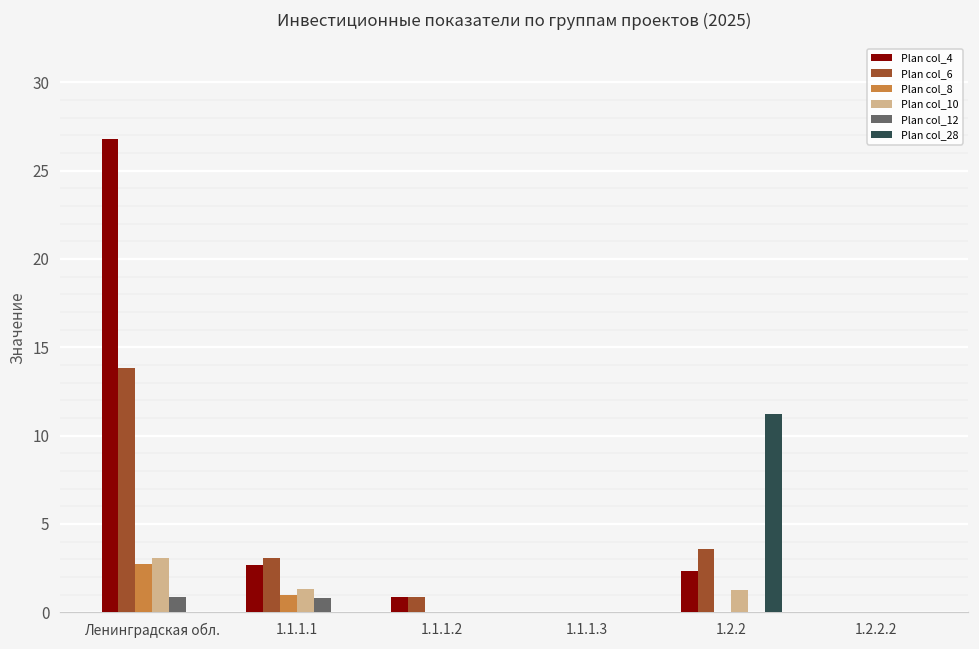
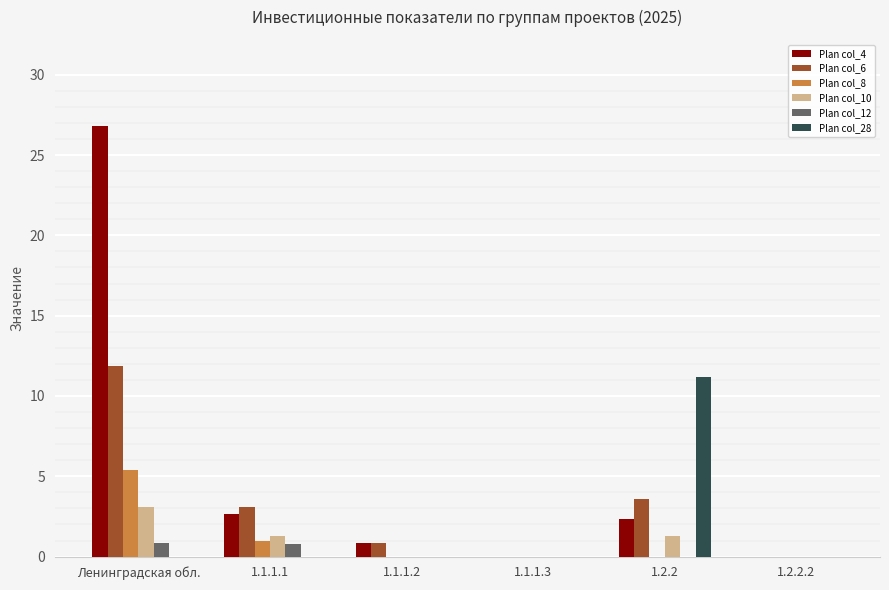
  {
    "Plan col_4": {
      "Ленинградская обл.": 26.8,
      "1.1.1.1": 2.7,
      "1.1.1.2": 0.9,
      "1.1.1.3": 0.0,
      "1.2.2": 2.3,
      "1.2.2.2": 0.0
    },
    "Plan col_6": {
-     "Ленинградская обл.": 13.8,
+     "Ленинградская обл.": 11.9,
      "1.1.1.1": 3.1,
      "1.1.1.2": 0.9,
      "1.1.1.3": 0.0,
      "1.2.2": 3.6,
      "1.2.2.2": 0.0
    },
    "Plan col_8": {
-     "Ленинградская обл.": 2.7,
+     "Ленинградская обл.": 5.4,
      "1.1.1.1": 1.0,
      "1.1.1.2": 0.0,
      "1.1.1.3": 0.0,
      "1.2.2": 0.0,
      "1.2.2.2": 0.0
    },
    "Plan col_10": {
      "Ленинградская обл.": 3.1,
      "1.1.1.1": 1.3,
      "1.1.1.2": 0.0,
      "1.1.1.3": 0.0,
      "1.2.2": 1.3,
      "1.2.2.2": 0.0
    },
    "Plan col_12": {
      "Ленинградская обл.": 0.9,
      "1.1.1.1": 0.8,
      "1.1.1.2": 0.0,
      "1.1.1.3": 0.0,
      "1.2.2": 0.0,
      "1.2.2.2": 0.0
    },
    "Plan col_28": {
      "Ленинградская обл.": 0.0,
      "1.1.1.1": 0.0,
      "1.1.1.2": 0.0,
      "1.1.1.3": 0.0,
      "1.2.2": 11.2,
      "1.2.2.2": 0.0
    }
  }
